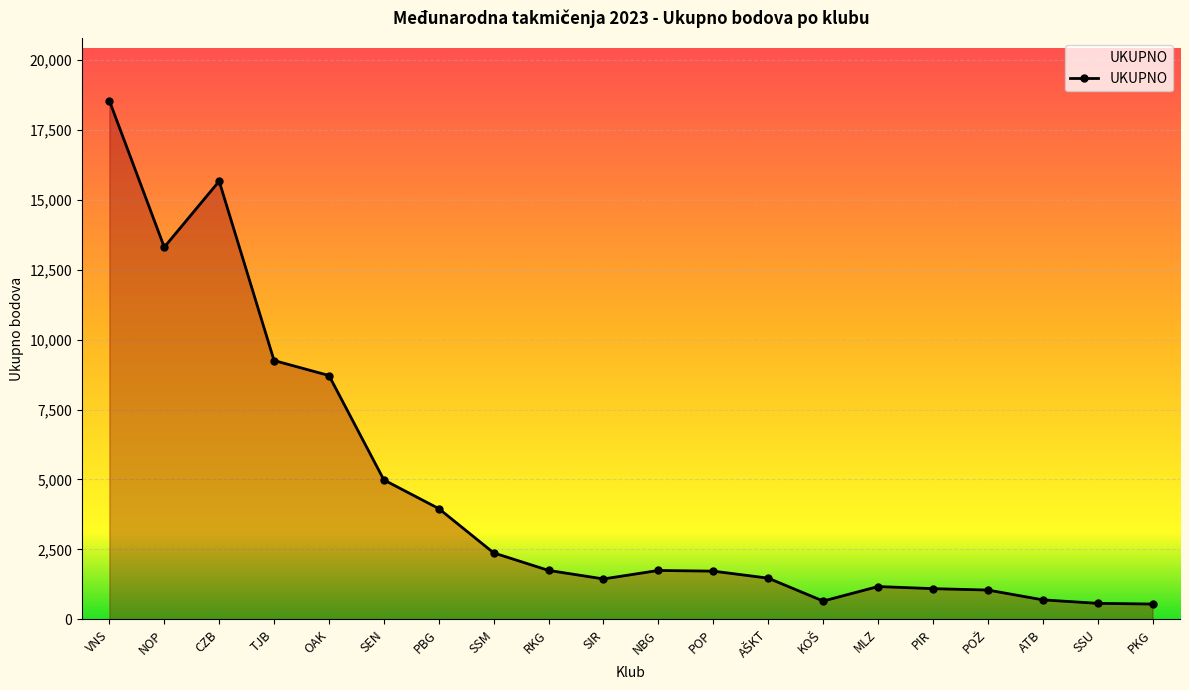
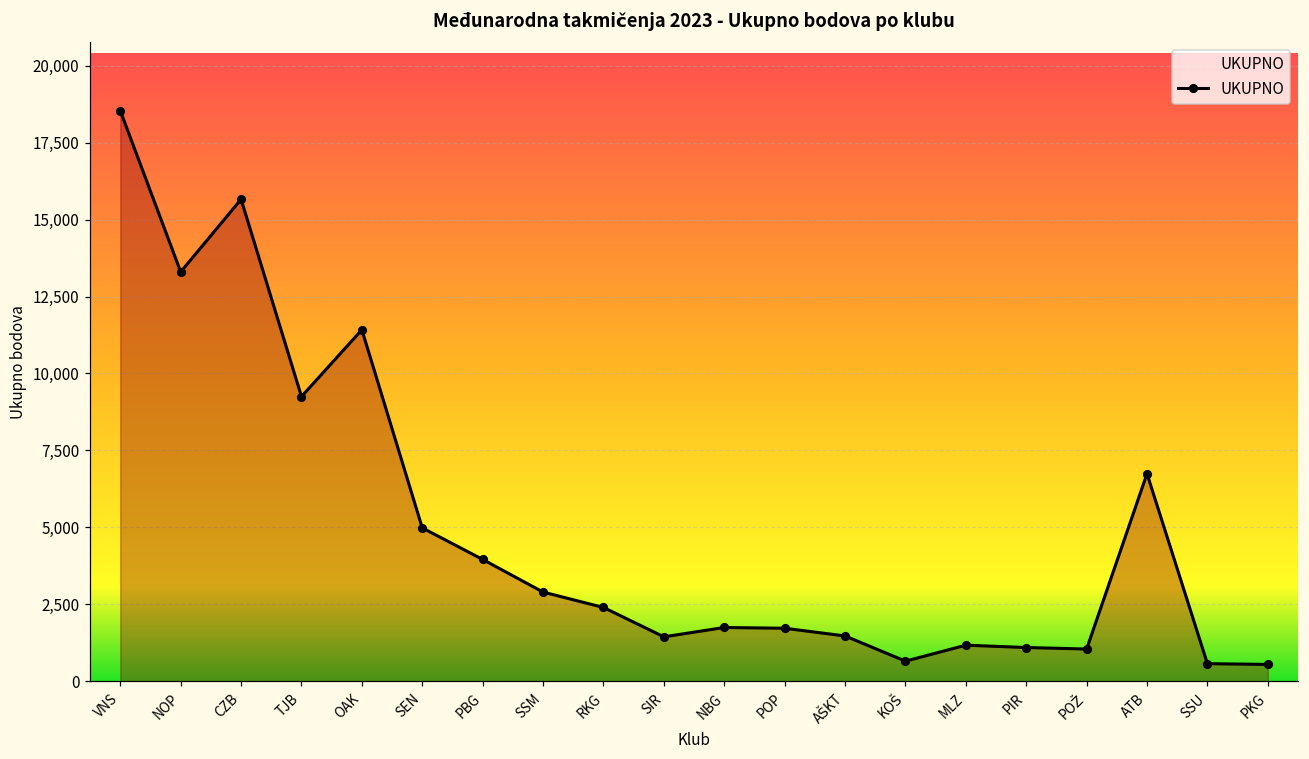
  {
    "VNS": "18,500",
    "NOP": "13,300",
    "CZB": "15,700",
    "TJB": "9,300",
-   "OAK": "8,700",
+   "OAK": "11,400",
    "SEN": "5,000",
    "PBG": "4,000",
-   "SSM": "2,400",
-   "RKG": "1,800",
+   "SSM": "2,900",
+   "RKG": "2,400",
    "SIR": "1,400",
    "NBG": "1,800",
    "POP": "1,700",
    "AŠKT": "1,500",
    "KOŠ": "700",
    "MLZ": "1,200",
    "PIR": "1,100",
    "POŽ": "1,100",
-   "ATB": "700",
+   "ATB": "6,700",
    "SSU": "600",
    "PKG": "600"
  }
